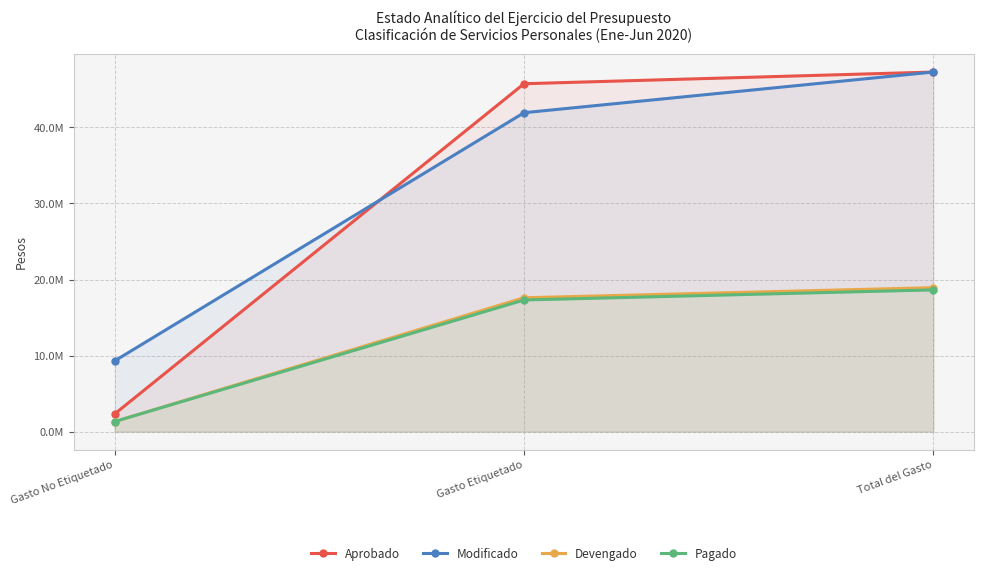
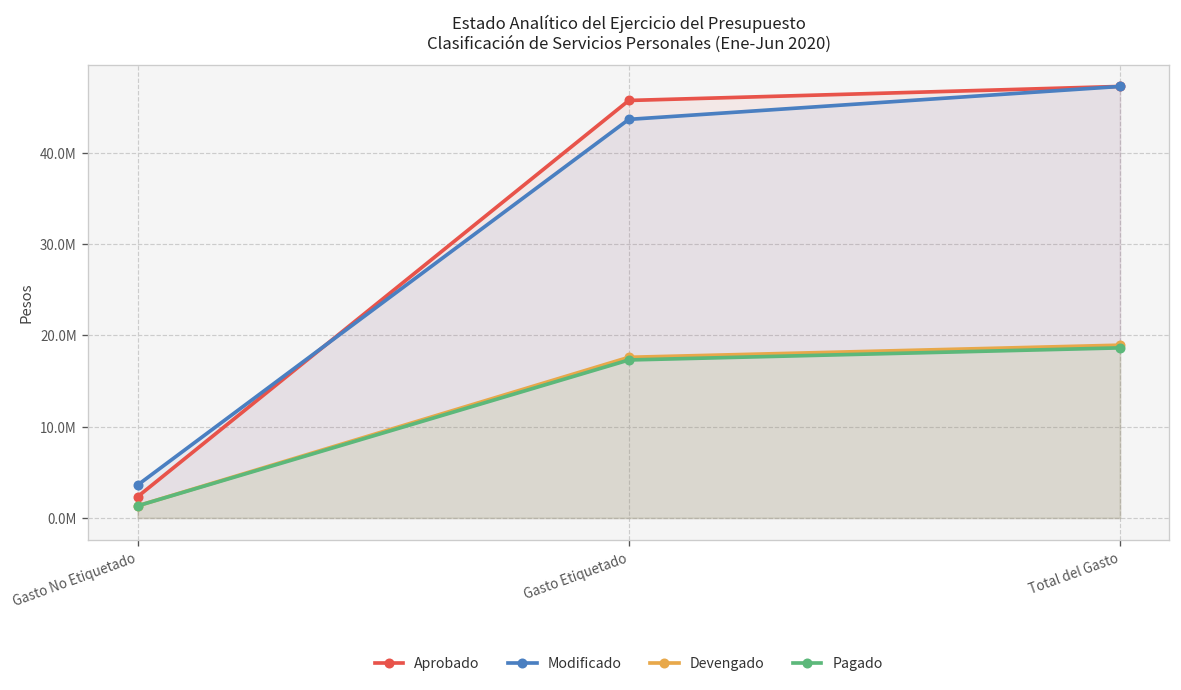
  {
    "Aprobado": {
      "Gasto No Etiquetado": 2000000,
      "Gasto Etiquetado": 46000000
    },
    "Modificado": {
-     "Gasto No Etiquetado": 9000000,
-     "Gasto Etiquetado": 42000000
+     "Gasto No Etiquetado": 4000000,
+     "Gasto Etiquetado": 44000000
    }
  }
